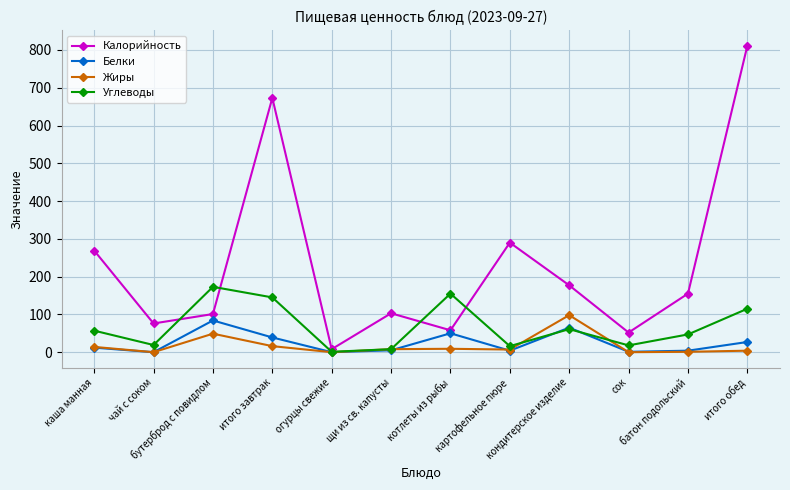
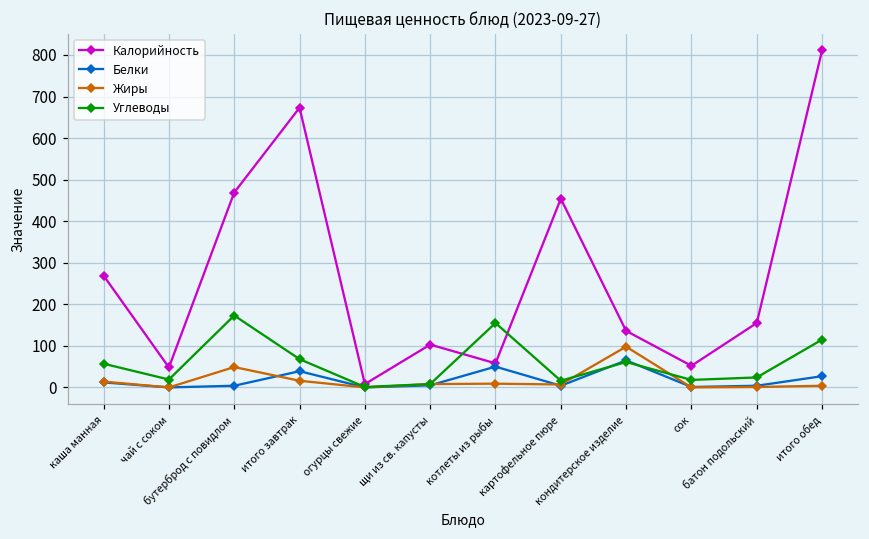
  {
    "Калорийность": {
      "каша манная": 270,
-     "чай с соком": 80,
-     "бутерброд с повидлом": 100,
+     "чай с соком": 50,
+     "бутерброд с повидлом": 470,
      "итого завтрак": 670,
      "огурцы свежие": 10,
      "щи из св. капусты": 100,
      "котлеты из рыбы": 60,
-     "картофельное пюре": 290,
-     "кондитерское изделие": 180,
+     "картофельное пюре": 450,
+     "кондитерское изделие": 140,
      "сок": 50,
      "батон подольский": 160,
      "итого обед": 810
    },
    "Белки": {
-     "бутерброд с повидлом": 80,
+     "бутерброд с повидлом": 0,
      "итого завтрак": 40,
      "котлеты из рыбы": 50,
      "итого обед": 30
    },
    "Жиры": {
      "бутерброд с повидлом": 50,
      "итого завтрак": 20,
      "котлеты из рыбы": 10,
      "кондитерское изделие": 100,
      "итого обед": 0
    },
    "Углеводы": {
      "каша манная": 60,
      "чай с соком": 20,
      "бутерброд с повидлом": 170,
-     "итого завтрак": 150,
+     "итого завтрак": 70,
      "котлеты из рыбы": 160,
      "картофельное пюре": 20,
      "сок": 20,
-     "батон подольский": 50,
+     "батон подольский": 20,
      "итого обед": 120
    }
  }
